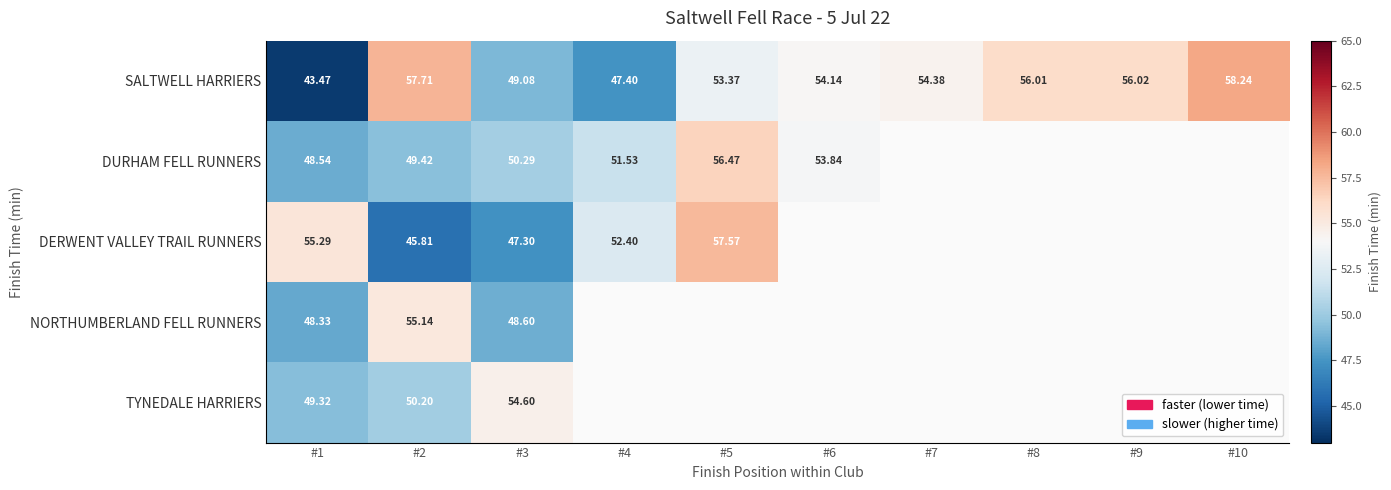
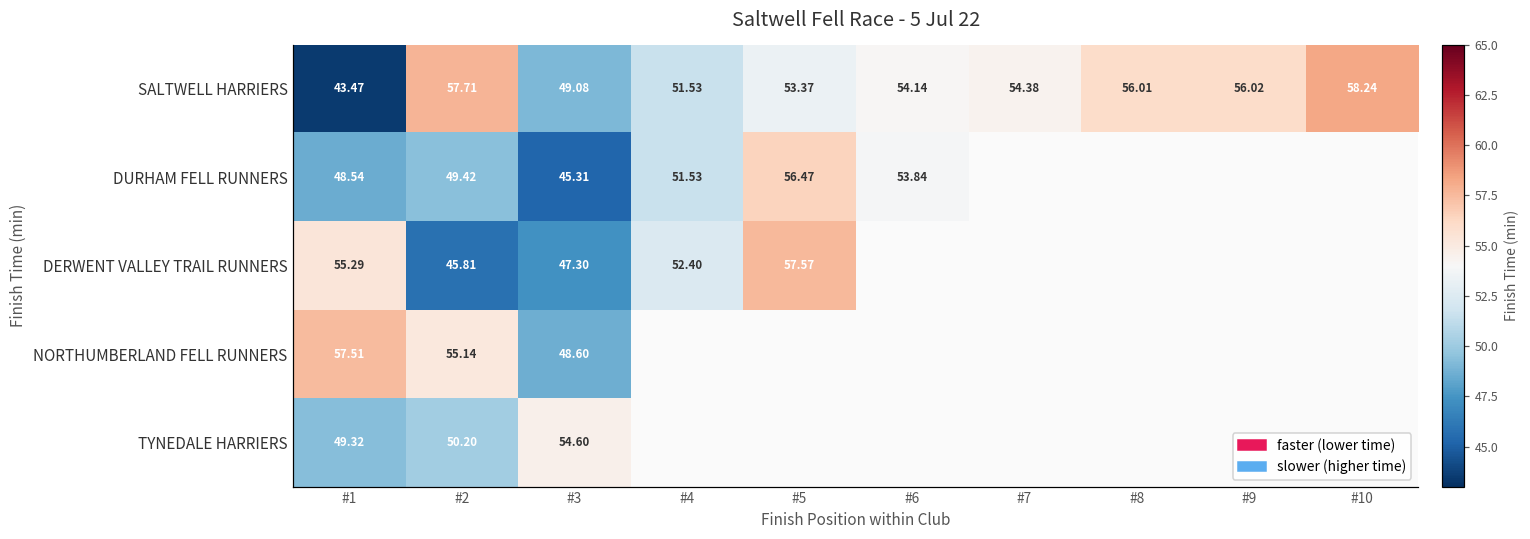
  {
    "SALTWELL HARRIERS": {
      "#1": 43.47,
      "#2": 57.71,
      "#3": 49.08,
-     "#4": 47.40,
+     "#4": 51.53,
      "#5": 53.37,
      "#6": 54.14,
      "#7": 54.38,
      "#8": 56.01,
      "#9": 56.02,
      "#10": 58.24
    },
    "DURHAM FELL RUNNERS": {
      "#1": 48.54,
      "#2": 49.42,
-     "#3": 50.29,
+     "#3": 45.31,
      "#4": 51.53,
      "#5": 56.47,
      "#6": 53.84
    },
    "DERWENT VALLEY TRAIL RUNNERS": {
      "#1": 55.29,
      "#2": 45.81,
      "#3": 47.30,
      "#4": 52.40,
      "#5": 57.57
    },
    "NORTHUMBERLAND FELL RUNNERS": {
-     "#1": 48.33,
+     "#1": 57.51,
      "#2": 55.14,
      "#3": 48.60
    },
    "TYNEDALE HARRIERS": {
      "#1": 49.32,
      "#2": 50.20,
      "#3": 54.60
    }
  }
